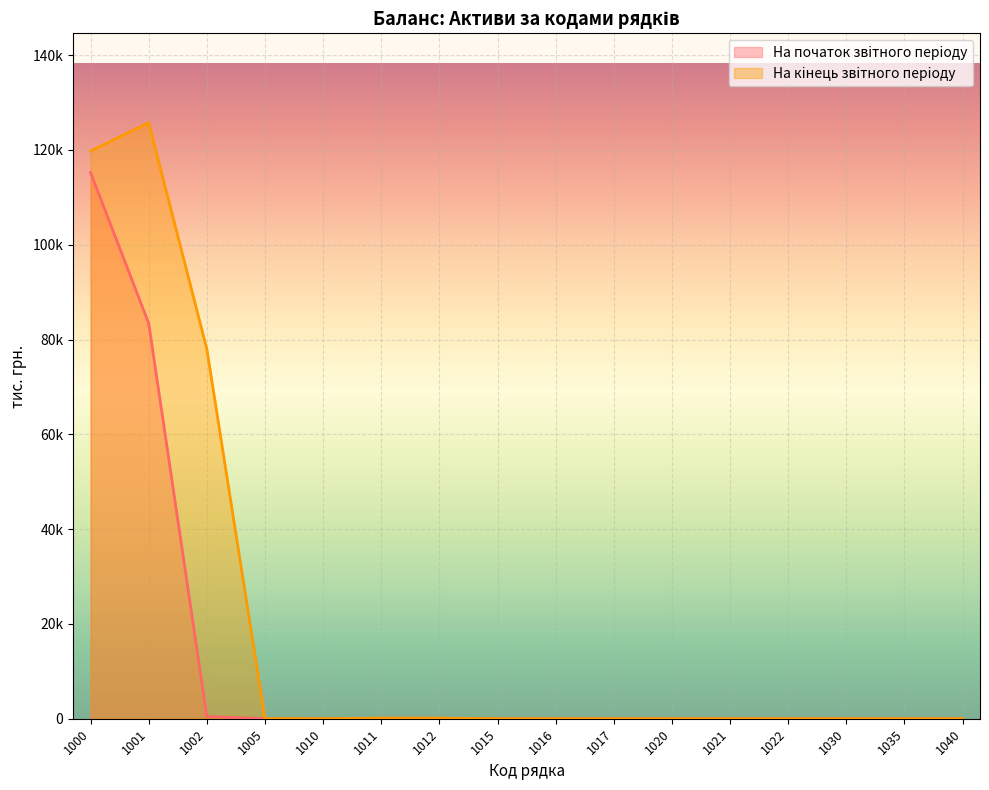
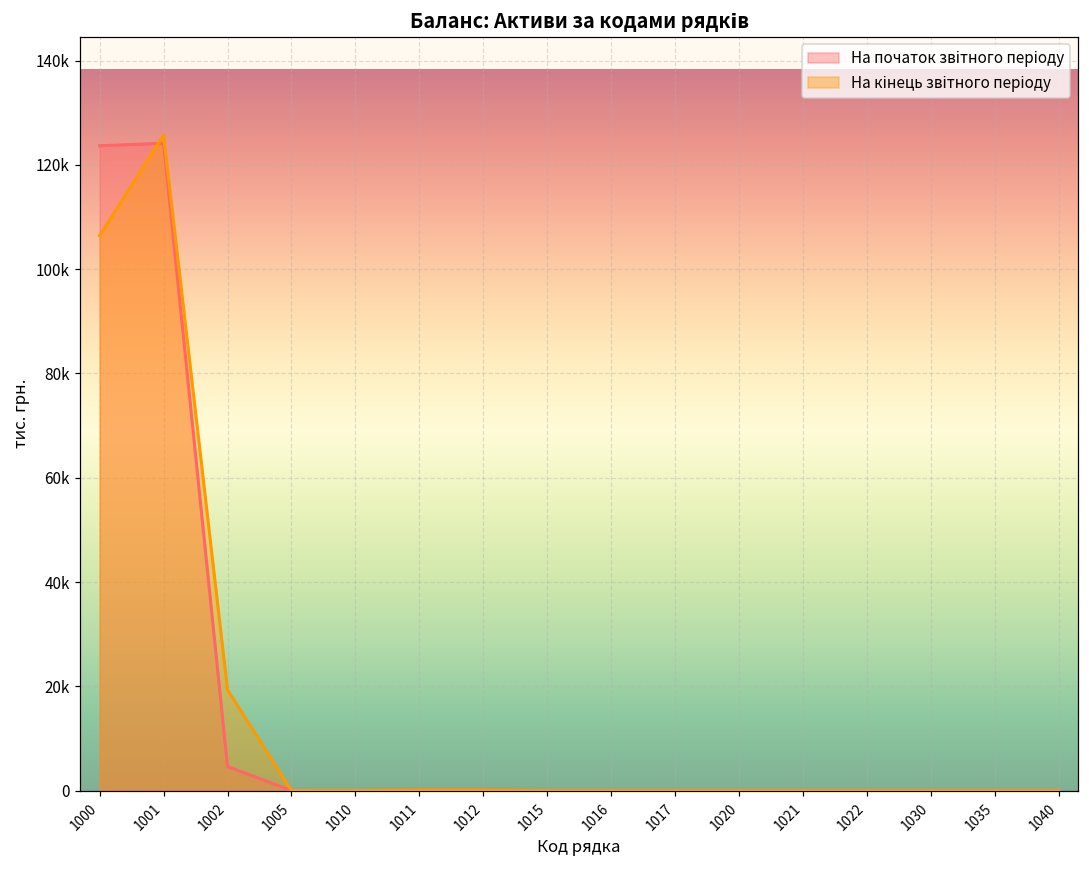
  {
    "На початок звітного періоду": {
-     "1000": 115000,
-     "1001": 83000,
-     "1002": 0
+     "1000": 124000,
+     "1001": 124000,
+     "1002": 5000
    },
    "На кінець звітного періоду": {
-     "1000": 120000,
+     "1000": 106000,
      "1001": 126000,
-     "1002": 78000
+     "1002": 19000
    }
  }
